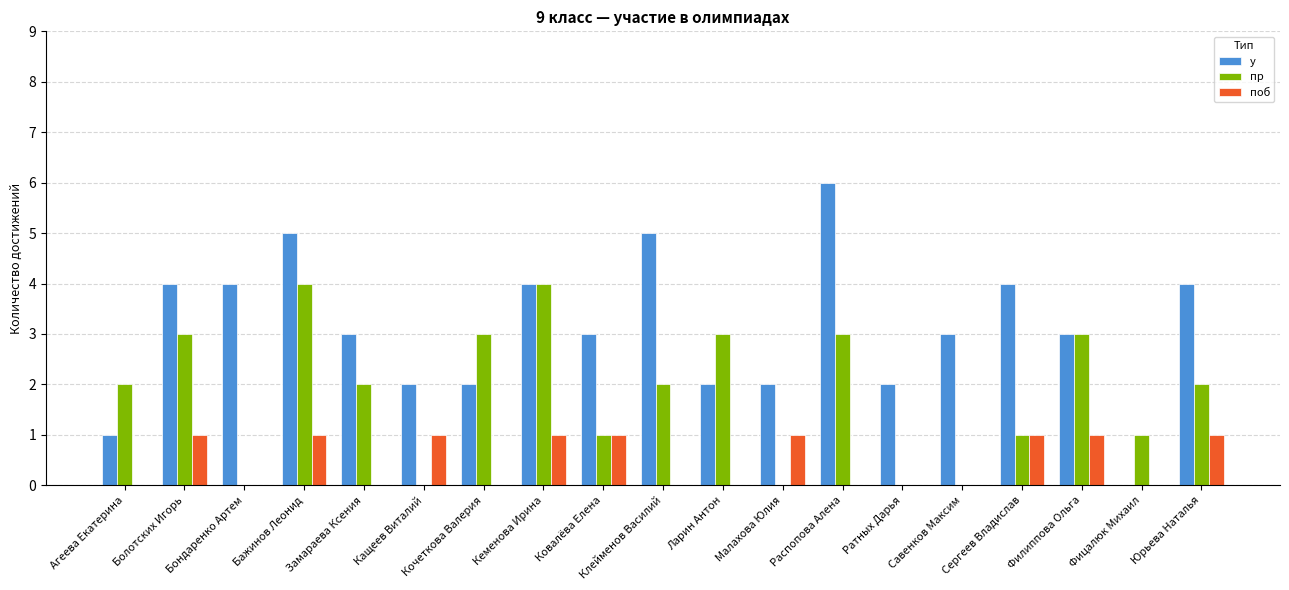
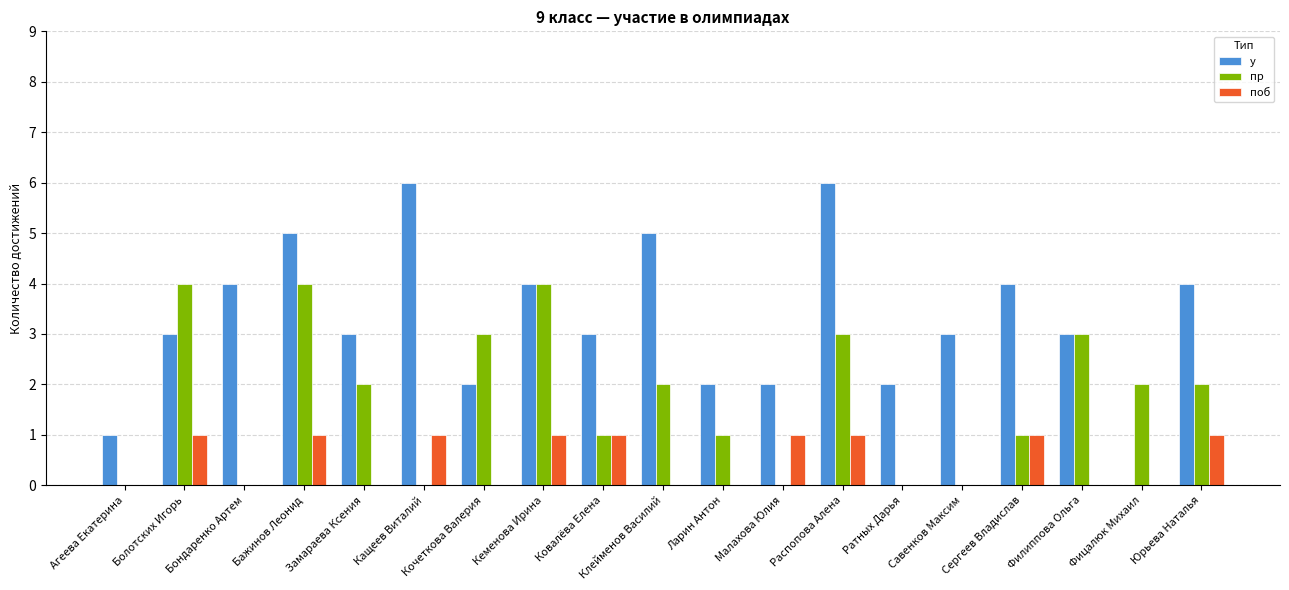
  {
    "у": {
      "Агеева Екатерина": 1,
-     "Болотских Игорь": 4,
+     "Болотских Игорь": 3,
      "Бондаренко Артем": 4,
      "Бажинов Леонид": 5,
      "Замараева Ксения": 3,
-     "Кащеев Виталий": 2,
+     "Кащеев Виталий": 6,
      "Кочеткова Валерия": 2,
      "Кеменова Ирина": 4,
      "Ковалёва Елена": 3,
      "Клейменов Василий": 5,
      "Ларин Антон": 2,
      "Малахова Юлия": 2,
      "Распопова Алена": 6,
      "Ратных Дарья": 2,
      "Савенков Максим": 3,
      "Сергеев Владислав": 4,
      "Филиппова Ольга": 3,
      "Фицалюк Михаил": 0,
      "Юрьева Наталья": 4
    },
    "пр": {
-     "Агеева Екатерина": 2,
-     "Болотских Игорь": 3,
+     "Агеева Екатерина": 0,
+     "Болотских Игорь": 4,
      "Бондаренко Артем": 0,
      "Бажинов Леонид": 4,
      "Замараева Ксения": 2,
      "Кащеев Виталий": 0,
      "Кочеткова Валерия": 3,
      "Кеменова Ирина": 4,
      "Ковалёва Елена": 1,
      "Клейменов Василий": 2,
-     "Ларин Антон": 3,
+     "Ларин Антон": 1,
      "Малахова Юлия": 0,
      "Распопова Алена": 3,
      "Ратных Дарья": 0,
      "Савенков Максим": 0,
      "Сергеев Владислав": 1,
      "Филиппова Ольга": 3,
-     "Фицалюк Михаил": 1,
+     "Фицалюк Михаил": 2,
      "Юрьева Наталья": 2
    },
    "поб": {
      "Агеева Екатерина": 0,
      "Болотских Игорь": 1,
      "Бондаренко Артем": 0,
      "Бажинов Леонид": 1,
      "Замараева Ксения": 0,
      "Кащеев Виталий": 1,
      "Кочеткова Валерия": 0,
      "Кеменова Ирина": 1,
      "Ковалёва Елена": 1,
      "Клейменов Василий": 0,
      "Ларин Антон": 0,
      "Малахова Юлия": 1,
-     "Распопова Алена": 0,
+     "Распопова Алена": 1,
      "Ратных Дарья": 0,
      "Савенков Максим": 0,
      "Сергеев Владислав": 1,
-     "Филиппова Ольга": 1,
+     "Филиппова Ольга": 0,
      "Фицалюк Михаил": 0,
      "Юрьева Наталья": 1
    }
  }
